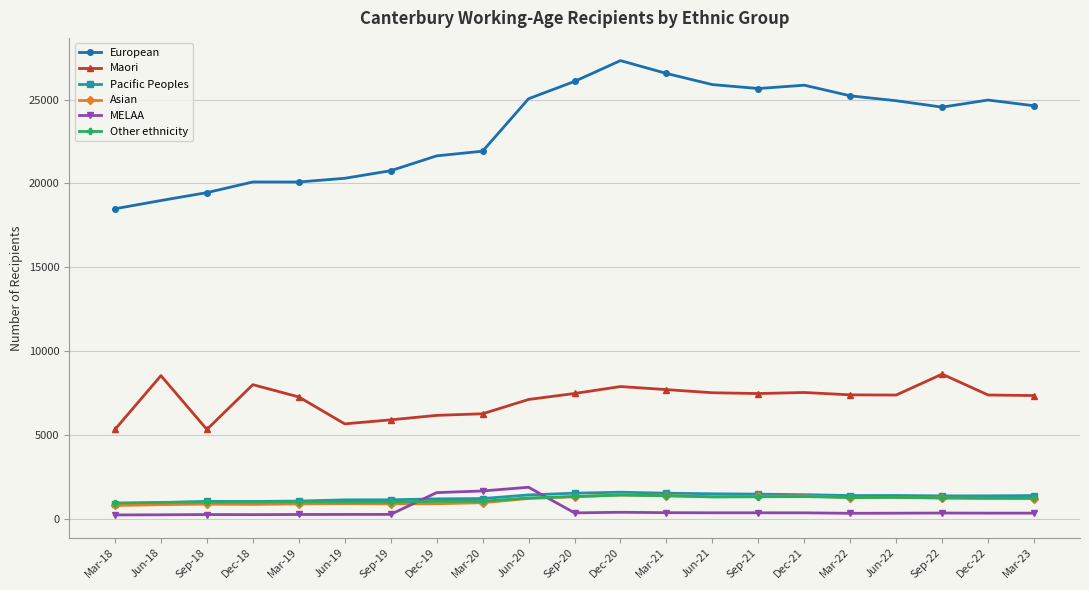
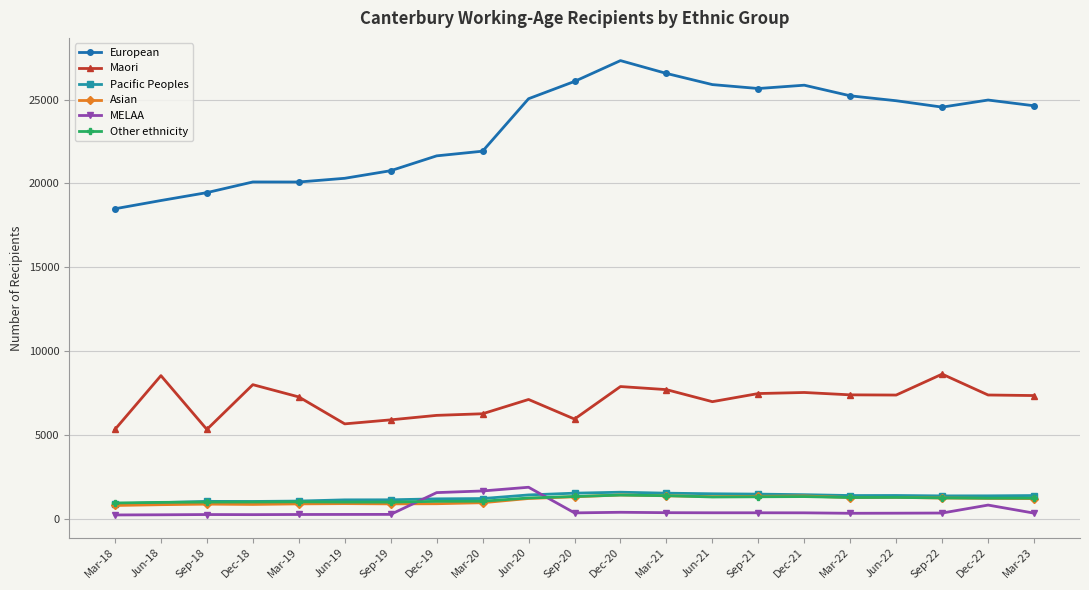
  {
    "Maori": {
      "Mar-18": 5300,
      "Jun-18": 8500,
      "Sep-18": 5300,
      "Dec-18": 8000,
      "Mar-19": 7300,
      "Jun-19": 5700,
      "Sep-19": 5900,
      "Dec-19": 6200,
      "Mar-20": 6300,
      "Jun-20": 7100,
-     "Sep-20": 7500,
+     "Sep-20": 5900,
      "Dec-20": 7900,
      "Mar-21": 7700,
-     "Jun-21": 7500,
+     "Jun-21": 7000,
      "Sep-21": 7500,
      "Dec-21": 7500,
      "Mar-22": 7400,
      "Jun-22": 7400,
      "Sep-22": 8600,
      "Dec-22": 7400,
      "Mar-23": 7300
    },
    "MELAA": {
      "Mar-18": 200,
      "Jun-18": 200,
      "Sep-18": 200,
      "Dec-18": 200,
      "Mar-19": 200,
      "Jun-19": 300,
      "Sep-19": 300,
      "Dec-19": 1600,
      "Mar-20": 1700,
      "Jun-20": 1900,
      "Sep-20": 300,
      "Dec-20": 400,
      "Mar-21": 400,
      "Jun-21": 400,
      "Sep-21": 400,
      "Dec-21": 300,
      "Mar-22": 300,
      "Jun-22": 300,
      "Sep-22": 300,
-     "Dec-22": 300,
+     "Dec-22": 800,
      "Mar-23": 300
    }
  }
